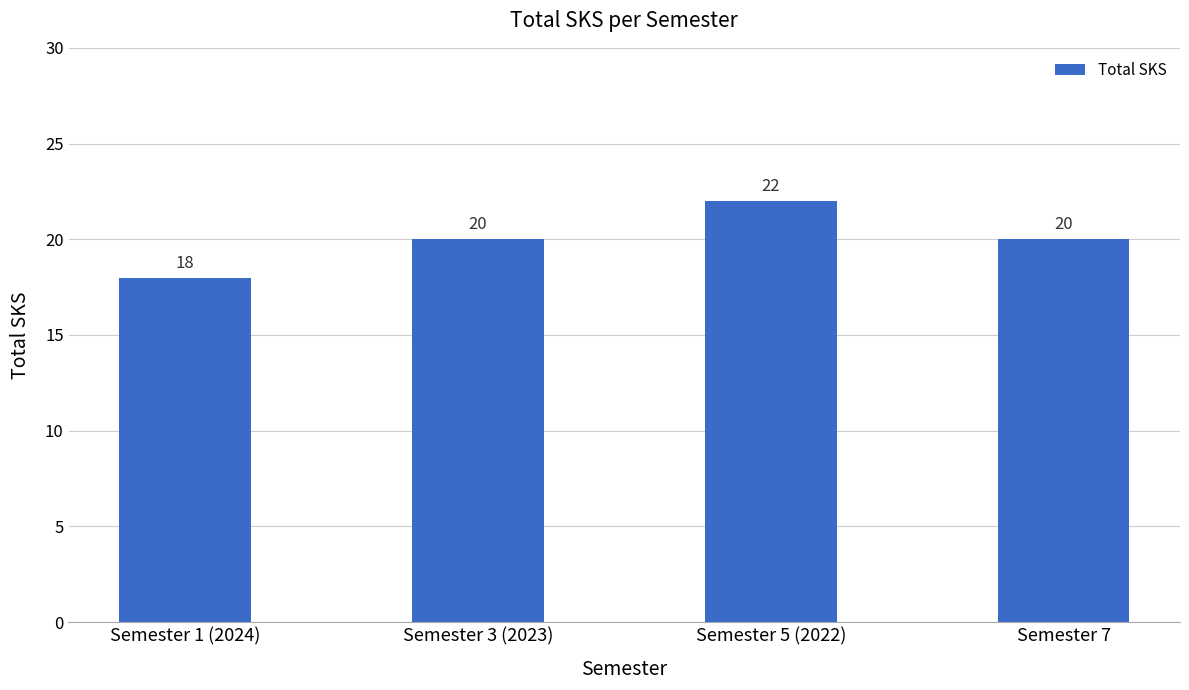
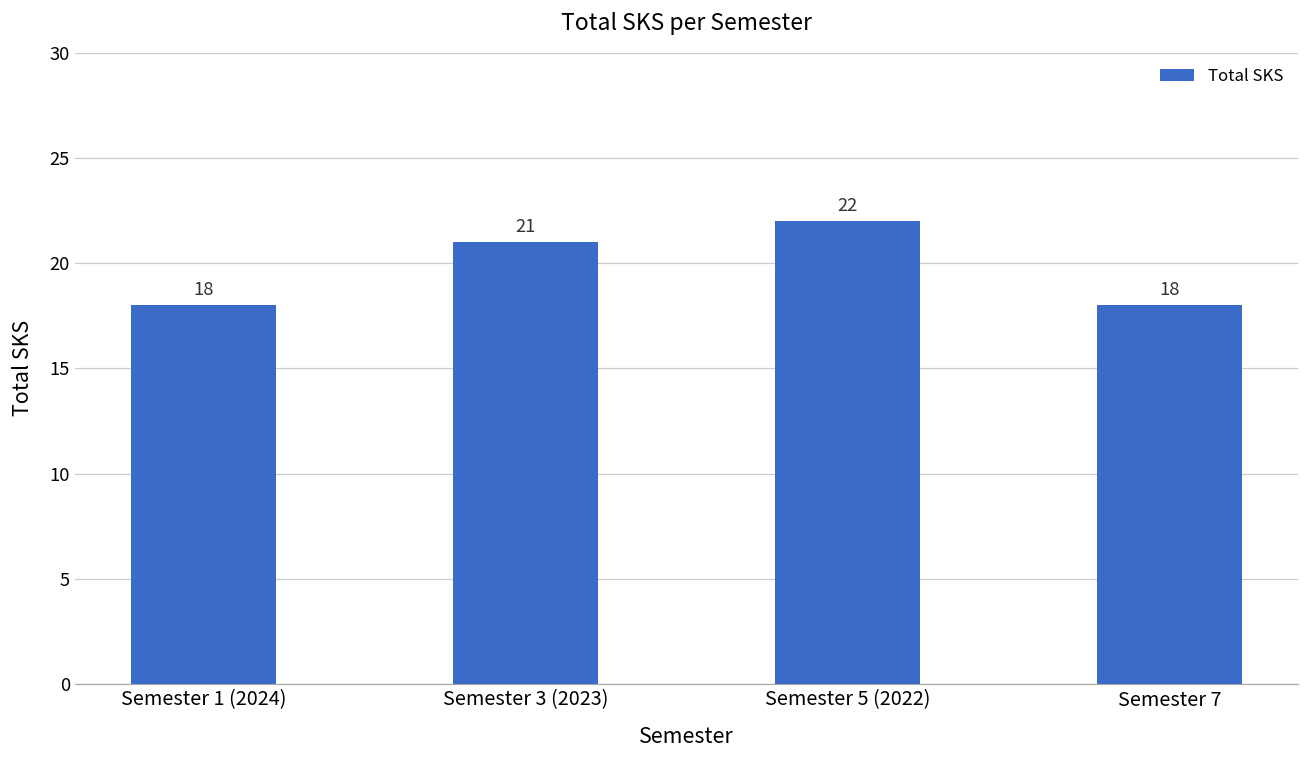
  {
    "Semester 1 (2024)": 18,
-   "Semester 3 (2023)": 20,
+   "Semester 3 (2023)": 21,
    "Semester 5 (2022)": 22,
-   "Semester 7": 20
+   "Semester 7": 18
  }
